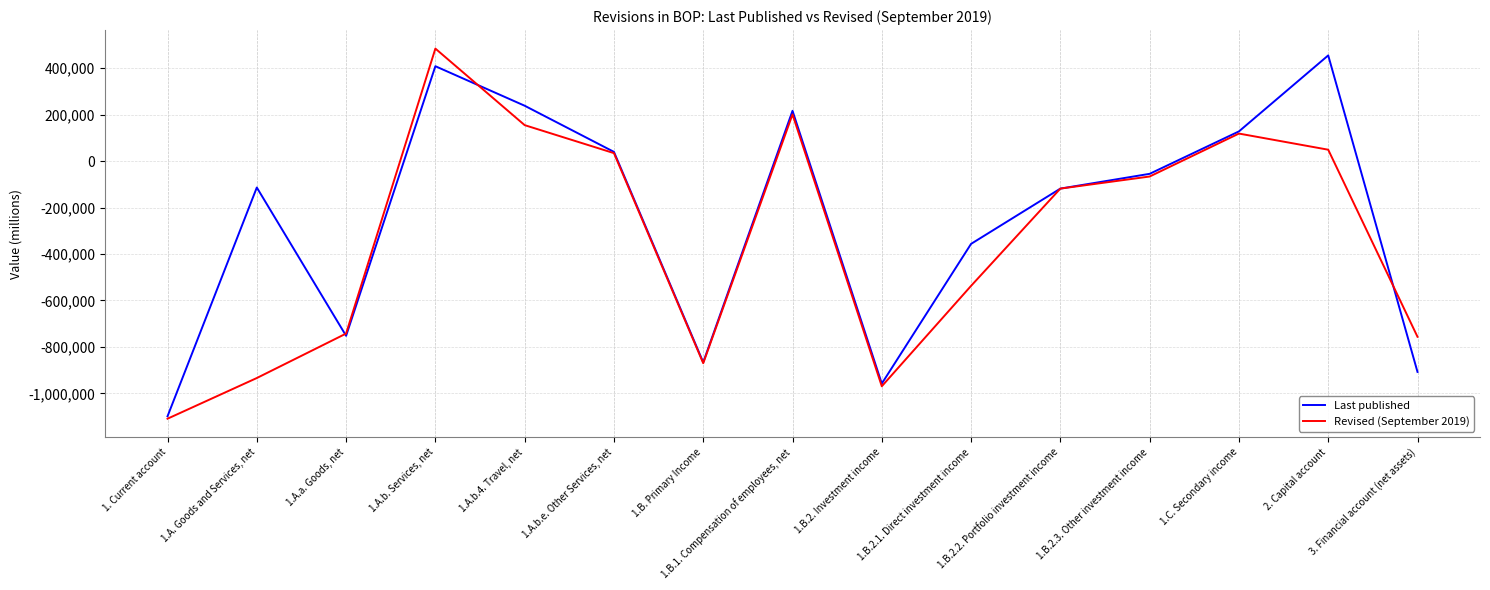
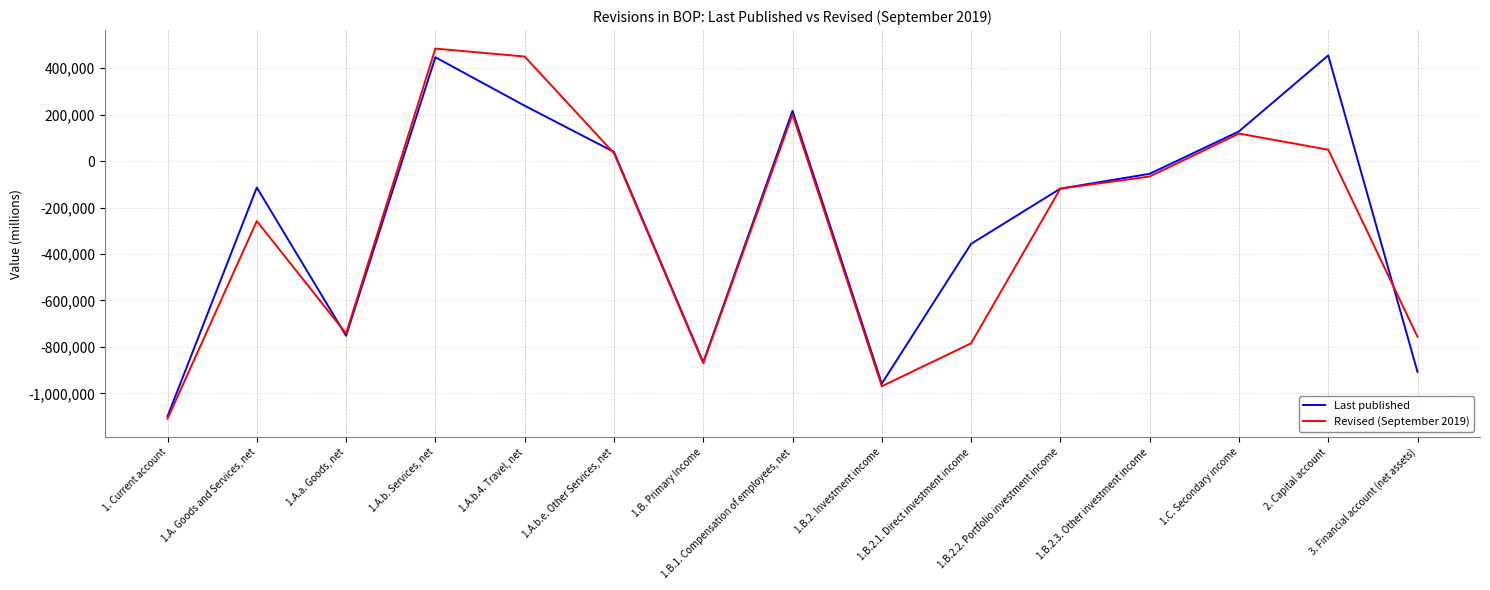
  {
    "Last published": {
      "1.A. Goods and Services, net": "-110,000",
-     "1.A.b. Services, net": "410,000",
+     "1.A.b. Services, net": "450,000",
      "1.A.b.4. Travel, net": "240,000",
      "1.B.1. Compensation of employees, net": "220,000",
      "1.B.2. Investment income": "-960,000",
      "1.B.2.1. Direct investment income": "-360,000",
      "1.B.2.3. Other investment income": "-50,000",
      "2. Capital account": "450,000",
      "3. Financial account (net assets)": "-910,000"
    },
    "Revised (September 2019)": {
-     "1.A. Goods and Services, net": "-930,000",
+     "1.A. Goods and Services, net": "-260,000",
      "1.A.b. Services, net": "480,000",
-     "1.A.b.4. Travel, net": "150,000",
+     "1.A.b.4. Travel, net": "450,000",
      "1.B.1. Compensation of employees, net": "200,000",
      "1.B.2. Investment income": "-970,000",
-     "1.B.2.1. Direct investment income": "-540,000",
+     "1.B.2.1. Direct investment income": "-780,000",
      "1.B.2.3. Other investment income": "-70,000",
      "2. Capital account": "50,000",
      "3. Financial account (net assets)": "-760,000"
    }
  }
